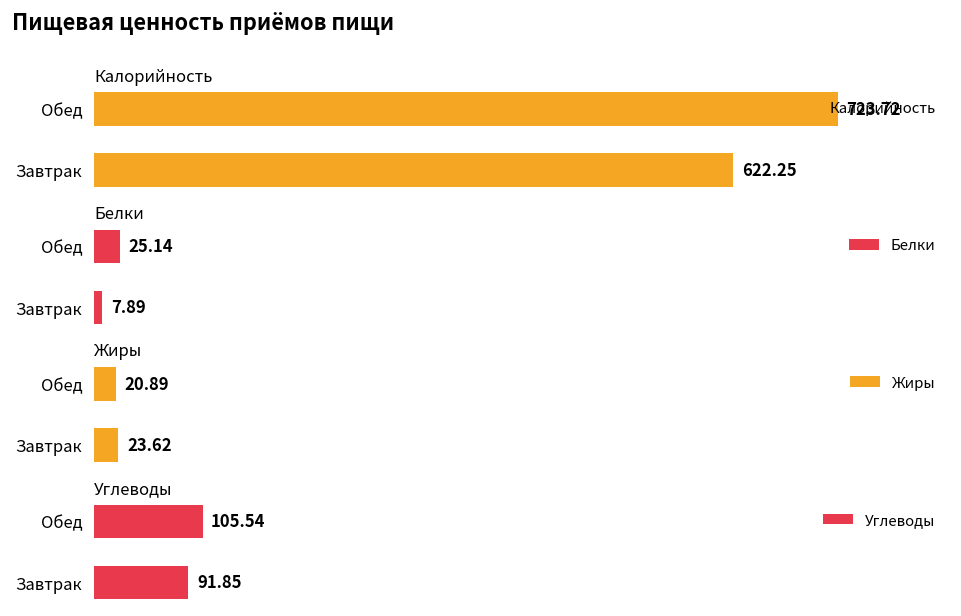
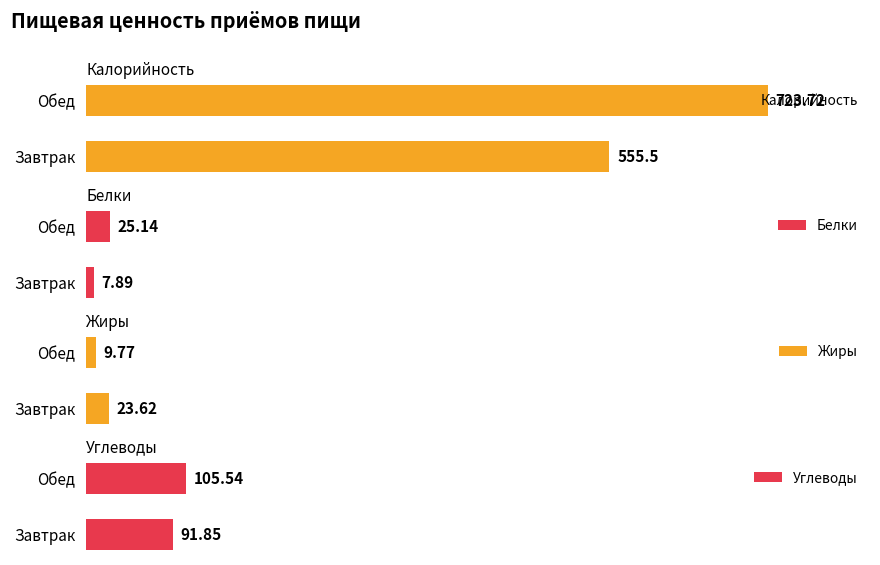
  {
    "Калорийность": {
      "Обед": 723.72,
-     "Завтрак": 622.25
+     "Завтрак": 555.5
    },
    "Белки": {
      "Обед": 25.14,
      "Завтрак": 7.89
    },
    "Жиры": {
-     "Обед": 20.89,
+     "Обед": 9.77,
      "Завтрак": 23.62
    },
    "Углеводы": {
      "Обед": 105.54,
      "Завтрак": 91.85
    }
  }
